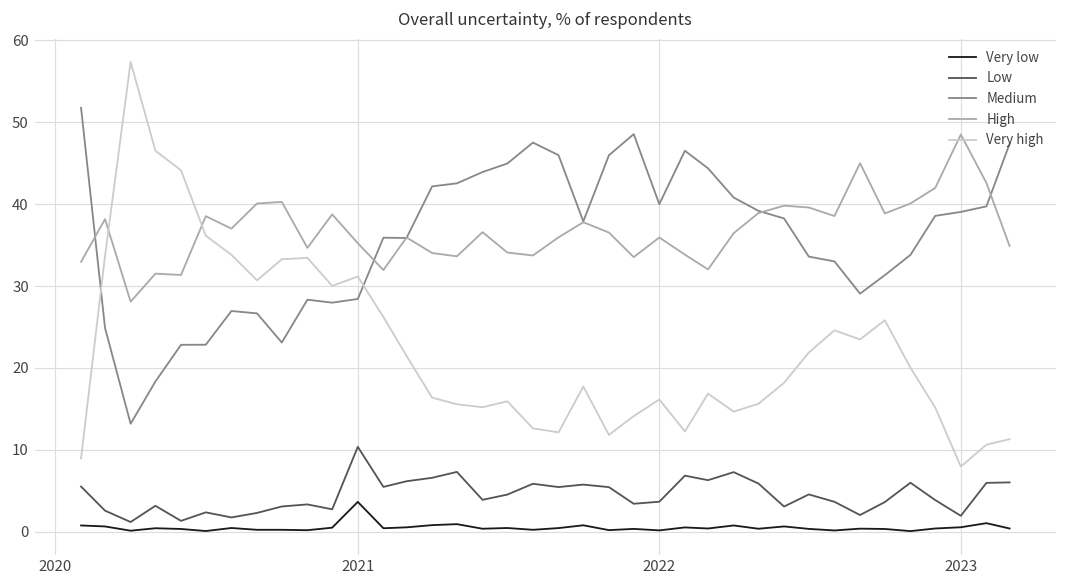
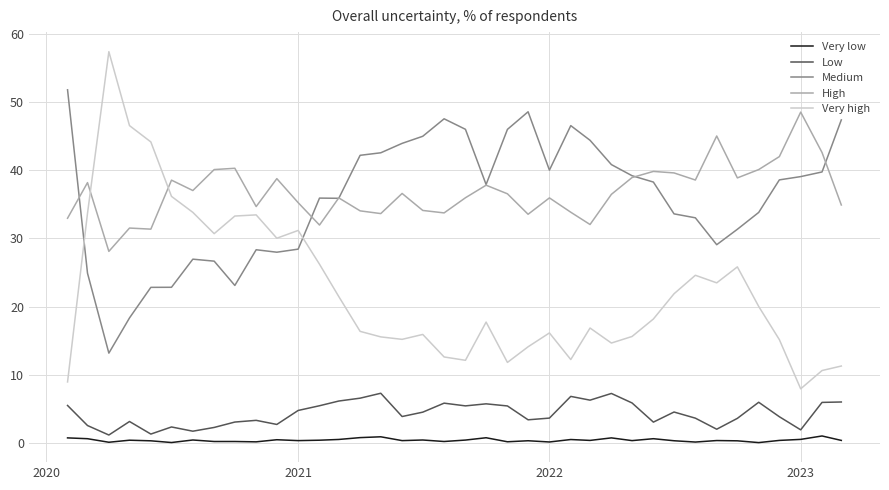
  {
    "Very low": {
-     "2021": 4,
+     "2021": 0,
      "2022": 0,
      "2023": 1
    },
    "Low": {
-     "2021": 10,
+     "2021": 5,
      "2022": 4,
      "2023": 2
    }
  }
